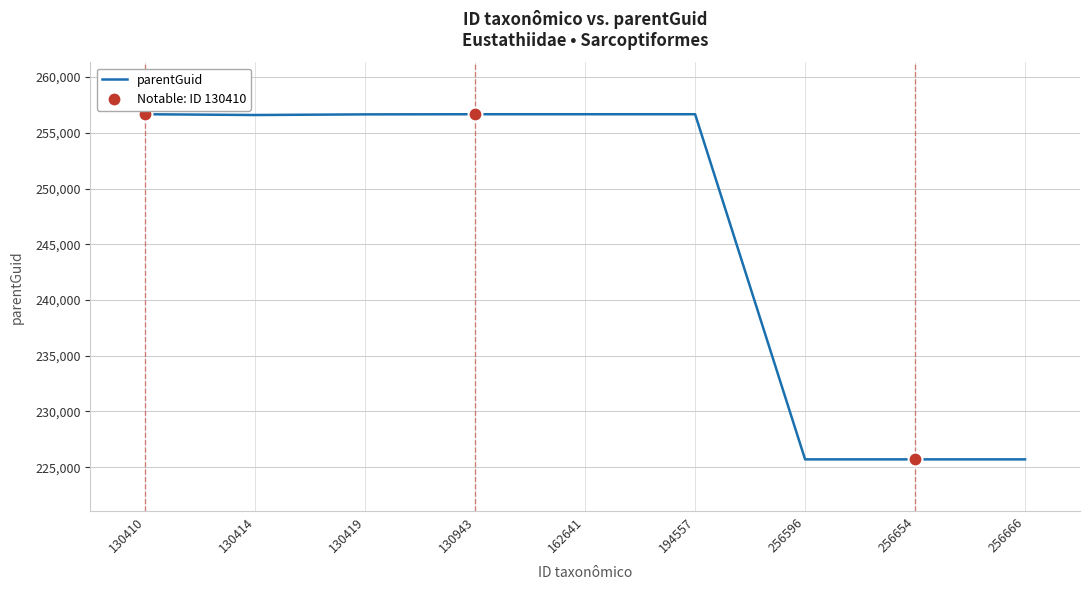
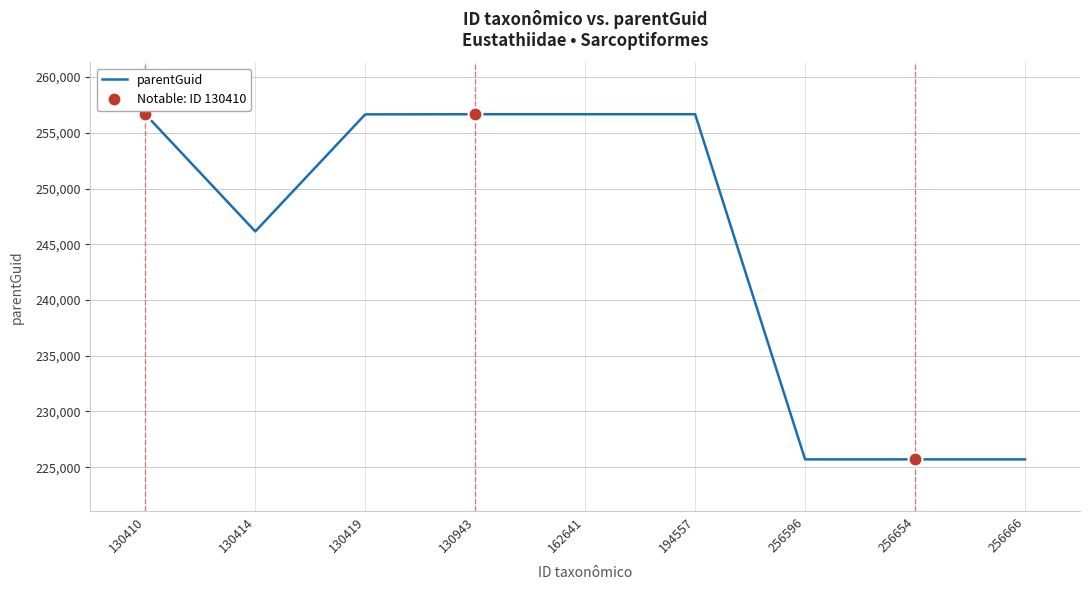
  {
    "parentGuid": {
-     "130414": "256,600",
+     "130414": "246,200",
      "130419": "256,700",
      "162641": "256,700",
      "194557": "256,700",
      "256596": "225,700",
      "256666": "225,700"
    }
  }
